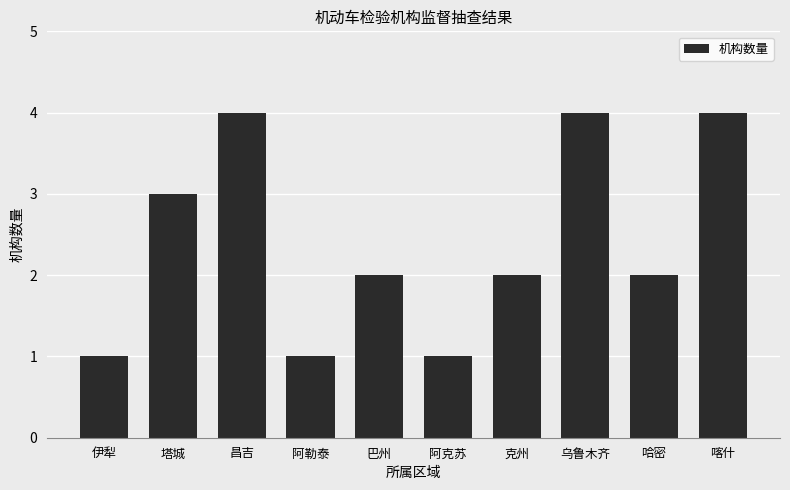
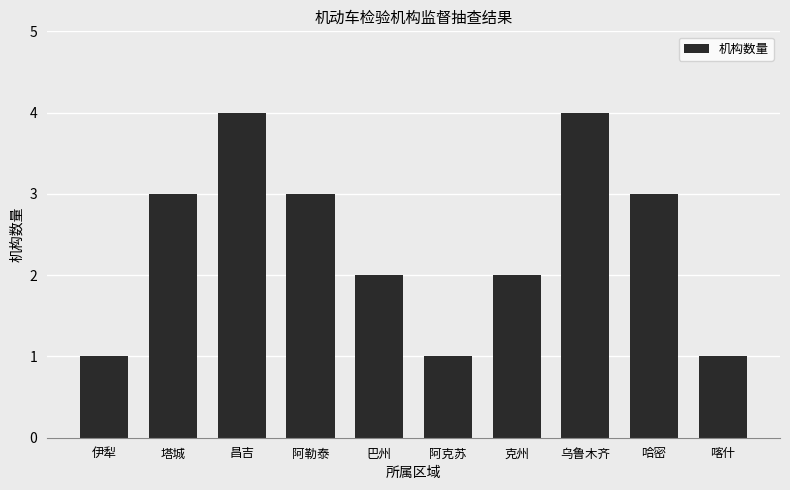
  {
    "伊犁": 1,
    "塔城": 3,
    "昌吉": 4,
-   "阿勒泰": 1,
+   "阿勒泰": 3,
    "巴州": 2,
    "阿克苏": 1,
    "克州": 2,
    "乌鲁木齐": 4,
-   "哈密": 2,
-   "喀什": 4
+   "哈密": 3,
+   "喀什": 1
  }
